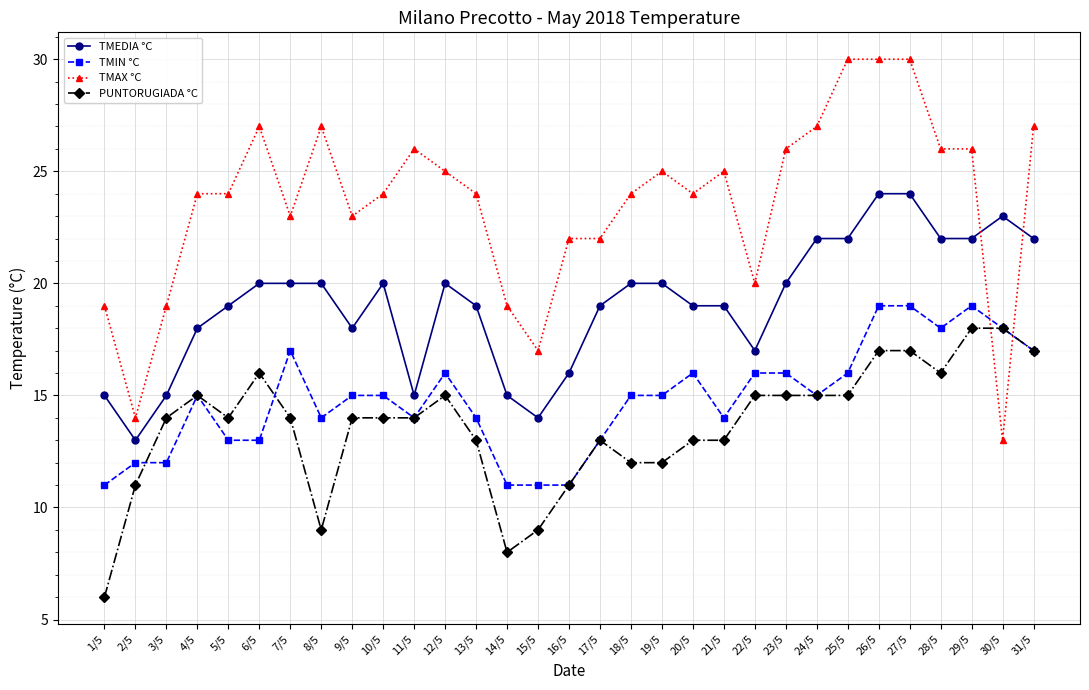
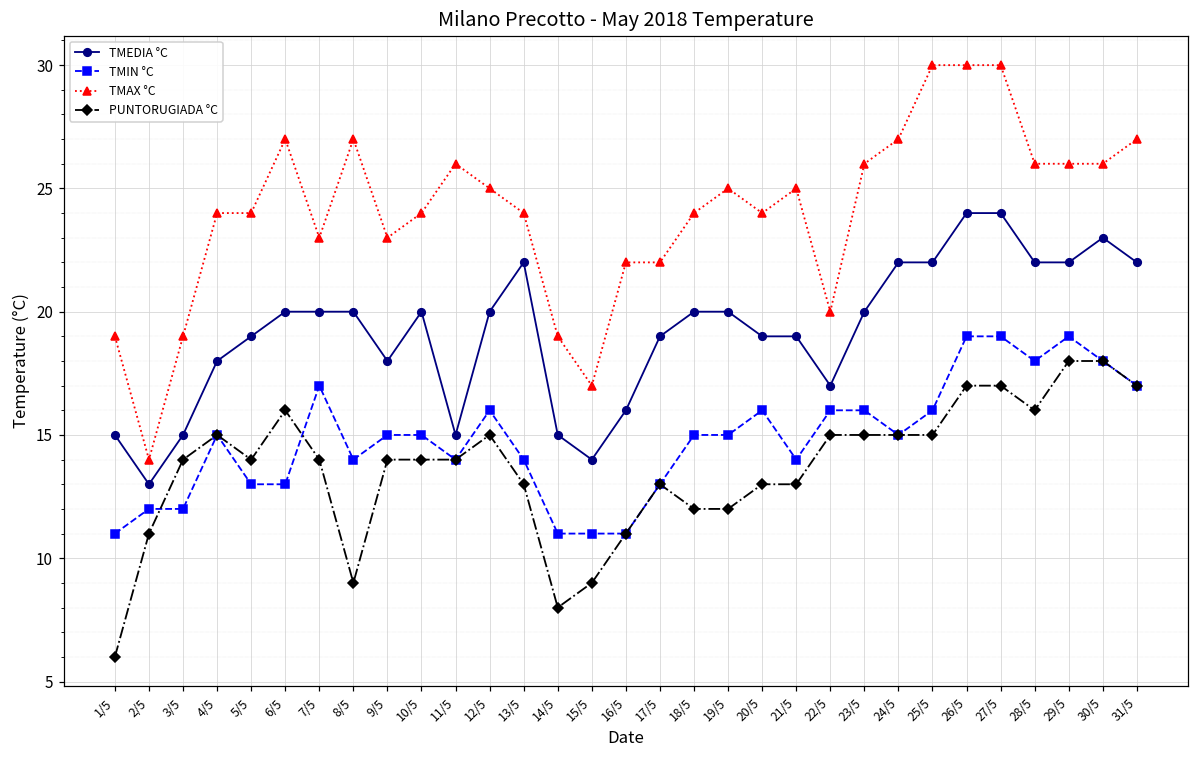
  {
    "TMEDIA °C": {
      "1/5": 15,
      "2/5": 13,
      "3/5": 15,
      "4/5": 18,
      "5/5": 19,
      "6/5": 20,
      "7/5": 20,
      "8/5": 20,
      "9/5": 18,
      "10/5": 20,
      "11/5": 15,
      "12/5": 20,
-     "13/5": 19,
+     "13/5": 22,
      "14/5": 15,
      "15/5": 14,
      "16/5": 16,
      "17/5": 19,
      "18/5": 20,
      "19/5": 20,
      "20/5": 19,
      "21/5": 19,
      "22/5": 17,
      "23/5": 20,
      "24/5": 22,
      "25/5": 22,
      "26/5": 24,
      "27/5": 24,
      "28/5": 22,
      "29/5": 22,
      "30/5": 23,
      "31/5": 22
    },
    "TMIN °C": {
      "1/5": 11,
      "2/5": 12,
      "3/5": 12,
      "5/5": 13,
      "6/5": 13,
      "7/5": 17,
      "8/5": 14,
      "9/5": 15,
      "10/5": 15,
      "12/5": 16,
      "13/5": 14,
      "14/5": 11,
      "15/5": 11,
      "18/5": 15,
      "19/5": 15,
      "20/5": 16,
      "21/5": 14,
      "22/5": 16,
      "23/5": 16,
      "25/5": 16,
      "26/5": 19,
      "27/5": 19,
      "28/5": 18,
      "29/5": 19
    },
    "TMAX °C": {
      "1/5": 19,
      "2/5": 14,
      "3/5": 19,
      "4/5": 24,
      "5/5": 24,
      "6/5": 27,
      "7/5": 23,
      "8/5": 27,
      "9/5": 23,
      "10/5": 24,
      "11/5": 26,
      "12/5": 25,
      "13/5": 24,
      "14/5": 19,
      "15/5": 17,
      "16/5": 22,
      "17/5": 22,
      "18/5": 24,
      "19/5": 25,
      "20/5": 24,
      "21/5": 25,
      "22/5": 20,
      "23/5": 26,
      "24/5": 27,
      "25/5": 30,
      "26/5": 30,
      "27/5": 30,
      "28/5": 26,
      "29/5": 26,
-     "30/5": 13,
+     "30/5": 26,
      "31/5": 27
    },
    "PUNTORUGIADA °C": {
      "1/5": 6,
      "2/5": 11,
      "3/5": 14,
      "5/5": 14,
      "6/5": 16,
      "7/5": 14,
      "8/5": 9,
      "9/5": 14,
      "10/5": 14,
      "12/5": 15,
      "13/5": 13,
      "14/5": 8,
      "15/5": 9,
      "18/5": 12,
      "19/5": 12,
      "20/5": 13,
      "21/5": 13,
      "22/5": 15,
      "23/5": 15,
      "25/5": 15,
      "26/5": 17,
      "27/5": 17,
      "28/5": 16,
      "29/5": 18
    }
  }
